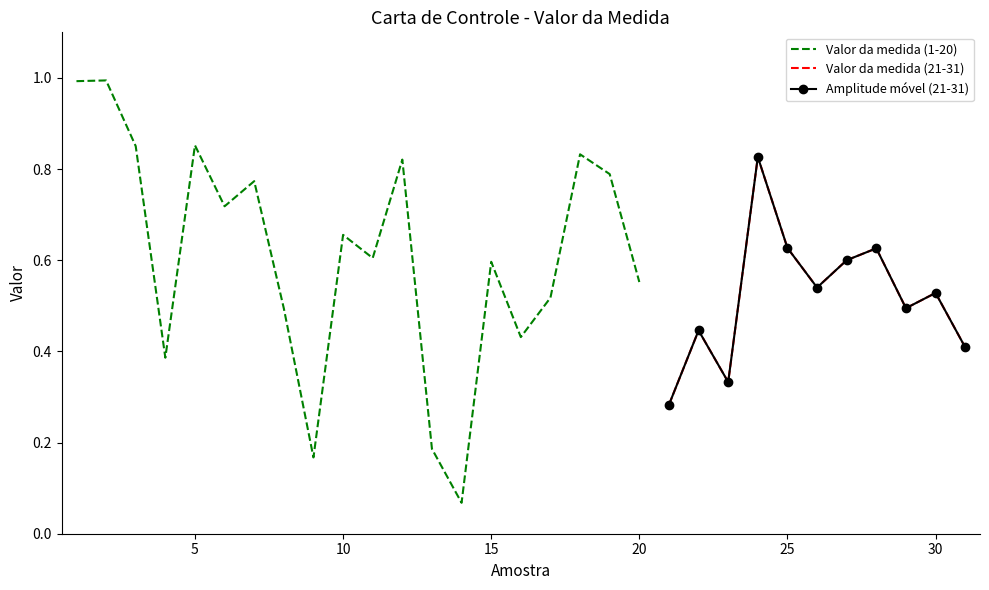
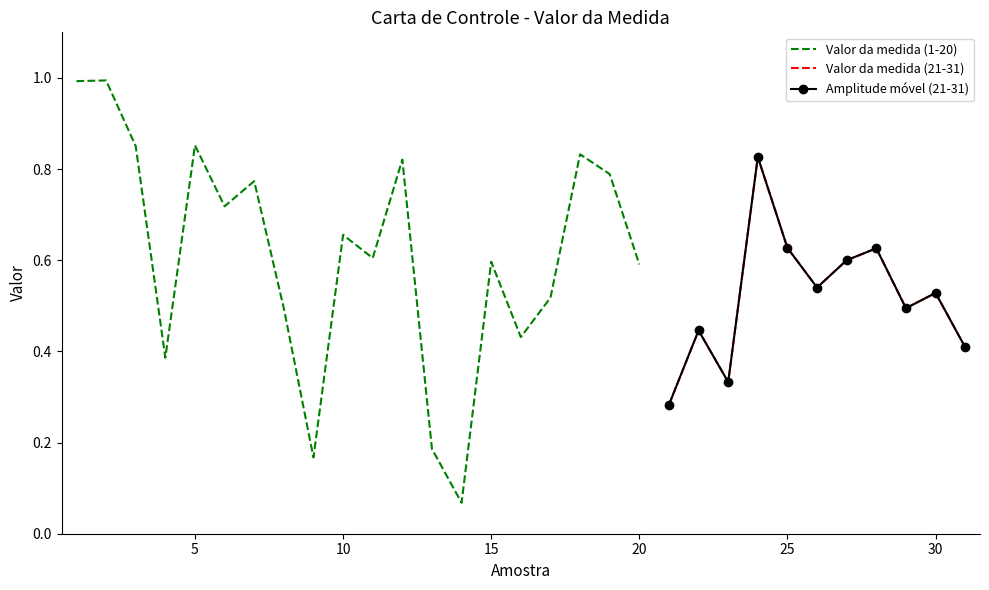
  {
    "Valor da medida (1-20)": {
      "5": 0.85,
      "10": 0.66,
      "15": 0.60,
-     "20": 0.55
+     "20": 0.59
    },
    "Amplitude móvel (21-31)": {
      "25": 0.63,
      "30": 0.53
    }
  }
